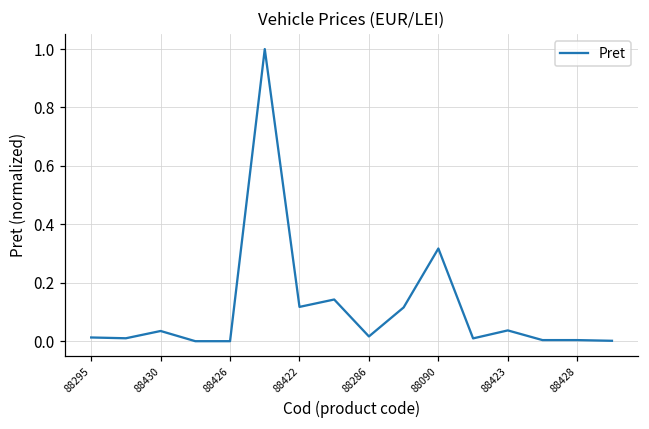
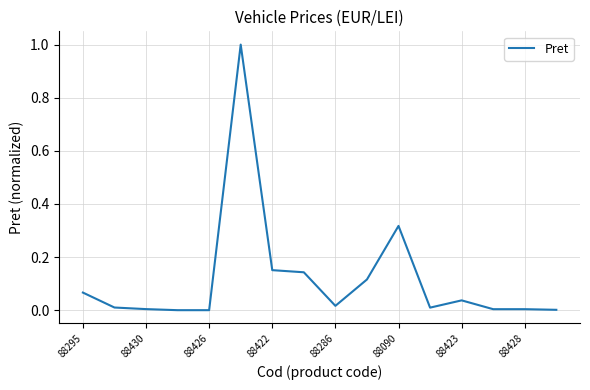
  {
-   "88295": 0.01,
-   "88430": 0.03,
+   "88295": 0.07,
+   "88430": 0.00,
    "88426": 0.00,
-   "88422": 0.12,
+   "88422": 0.15,
    "88286": 0.02,
    "88090": 0.32,
    "88423": 0.04,
    "88428": 0.00
  }
